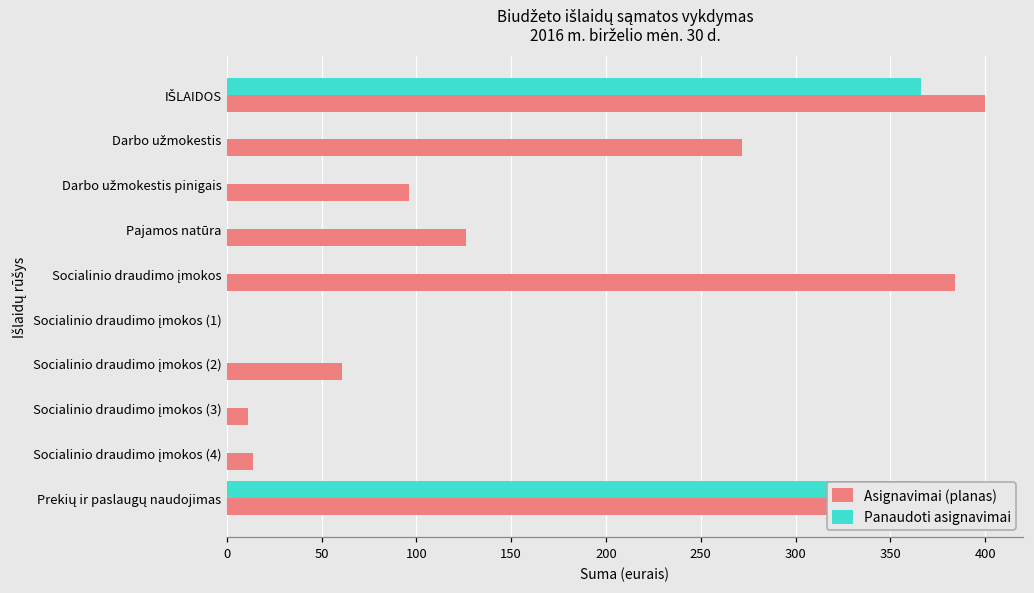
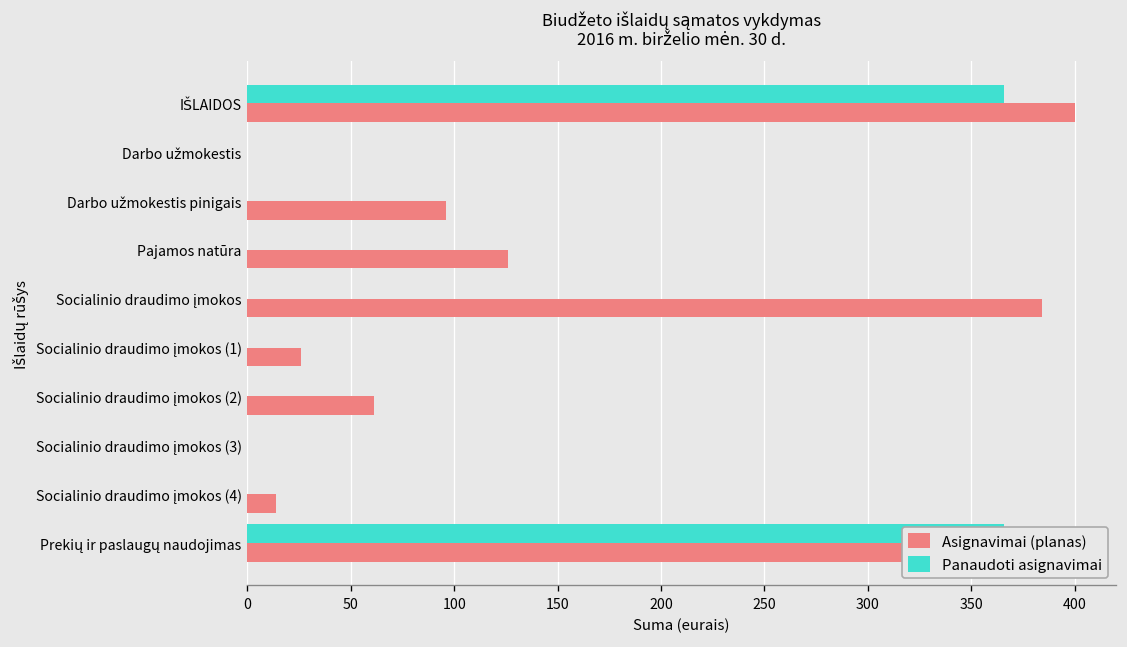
  {
    "Asignavimai (planas)": {
      "IŠLAIDOS": 400,
-     "Darbo užmokestis": 272,
+     "Darbo užmokestis": 0,
      "Darbo užmokestis pinigais": 96,
      "Pajamos natūra": 126,
      "Socialinio draudimo įmokos": 384,
-     "Socialinio draudimo įmokos (1)": 0,
+     "Socialinio draudimo įmokos (1)": 26,
      "Socialinio draudimo įmokos (2)": 61,
-     "Socialinio draudimo įmokos (3)": 11,
+     "Socialinio draudimo įmokos (3)": 0,
      "Socialinio draudimo įmokos (4)": 14
    },
    "Panaudoti asignavimai": {
      "IŠLAIDOS": 366,
      "Darbo užmokestis": 0,
      "Darbo užmokestis pinigais": 0,
      "Pajamos natūra": 0,
      "Socialinio draudimo įmokos": 0,
      "Socialinio draudimo įmokos (1)": 0,
      "Socialinio draudimo įmokos (2)": 0,
      "Socialinio draudimo įmokos (3)": 0,
      "Socialinio draudimo įmokos (4)": 0
    }
  }
